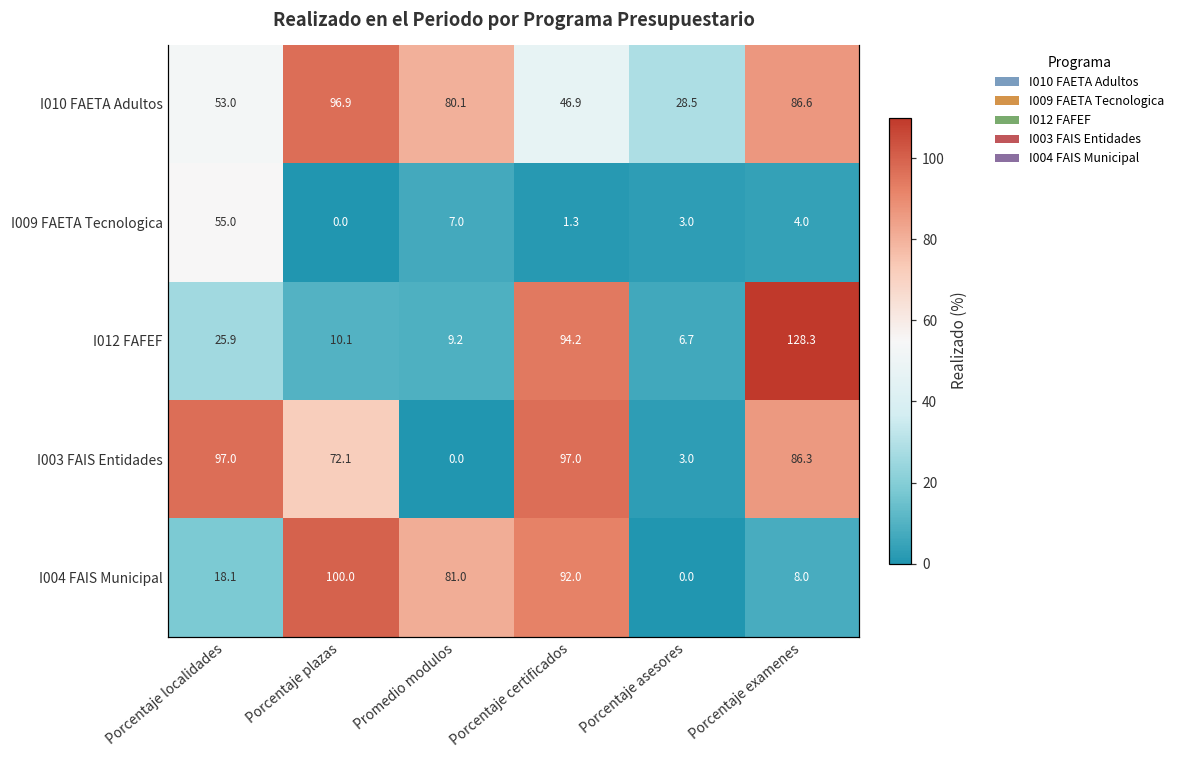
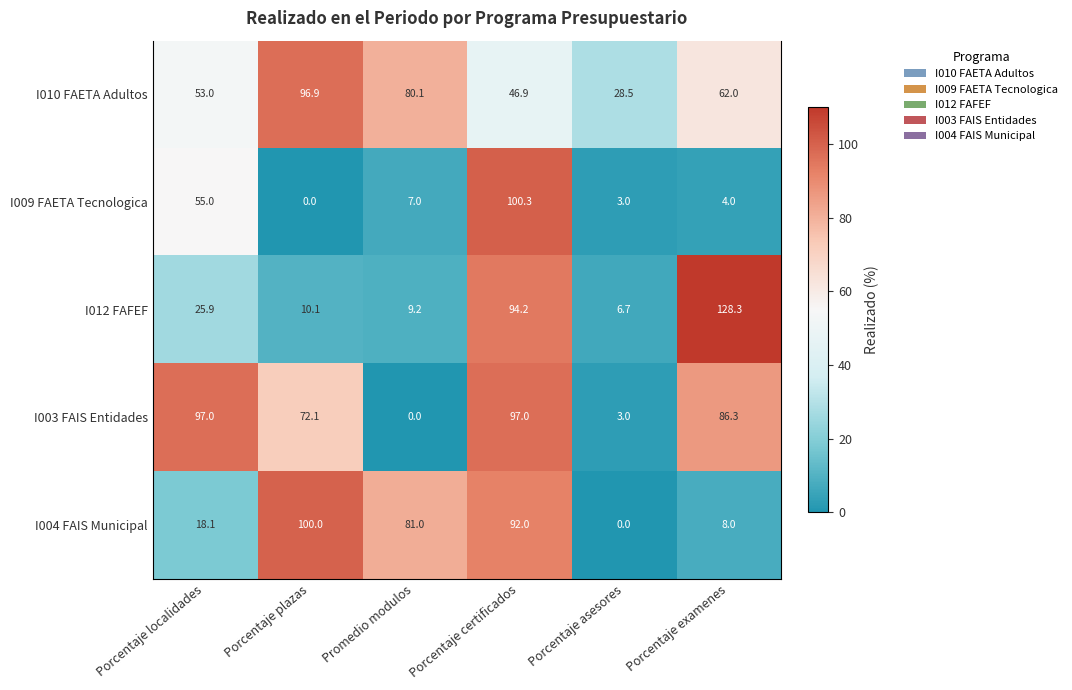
  {
    "I010 FAETA Adultos": {
      "Porcentaje localidades": 53.0,
      "Porcentaje plazas": 96.9,
      "Promedio modulos": 80.1,
      "Porcentaje certificados": 46.9,
      "Porcentaje asesores": 28.5,
-     "Porcentaje examenes": 86.6
+     "Porcentaje examenes": 62.0
    },
    "I009 FAETA Tecnologica": {
      "Porcentaje localidades": 55.0,
      "Porcentaje plazas": 0.0,
      "Promedio modulos": 7.0,
-     "Porcentaje certificados": 1.3,
+     "Porcentaje certificados": 100.3,
      "Porcentaje asesores": 3.0,
      "Porcentaje examenes": 4.0
    },
    "I012 FAFEF": {
      "Porcentaje localidades": 25.9,
      "Porcentaje plazas": 10.1,
      "Promedio modulos": 9.2,
      "Porcentaje certificados": 94.2,
      "Porcentaje asesores": 6.7,
      "Porcentaje examenes": 128.3
    },
    "I003 FAIS Entidades": {
      "Porcentaje localidades": 97.0,
      "Porcentaje plazas": 72.1,
      "Promedio modulos": 0.0,
      "Porcentaje certificados": 97.0,
      "Porcentaje asesores": 3.0,
      "Porcentaje examenes": 86.3
    },
    "I004 FAIS Municipal": {
      "Porcentaje localidades": 18.1,
      "Porcentaje plazas": 100.0,
      "Promedio modulos": 81.0,
      "Porcentaje certificados": 92.0,
      "Porcentaje asesores": 0.0,
      "Porcentaje examenes": 8.0
    }
  }
